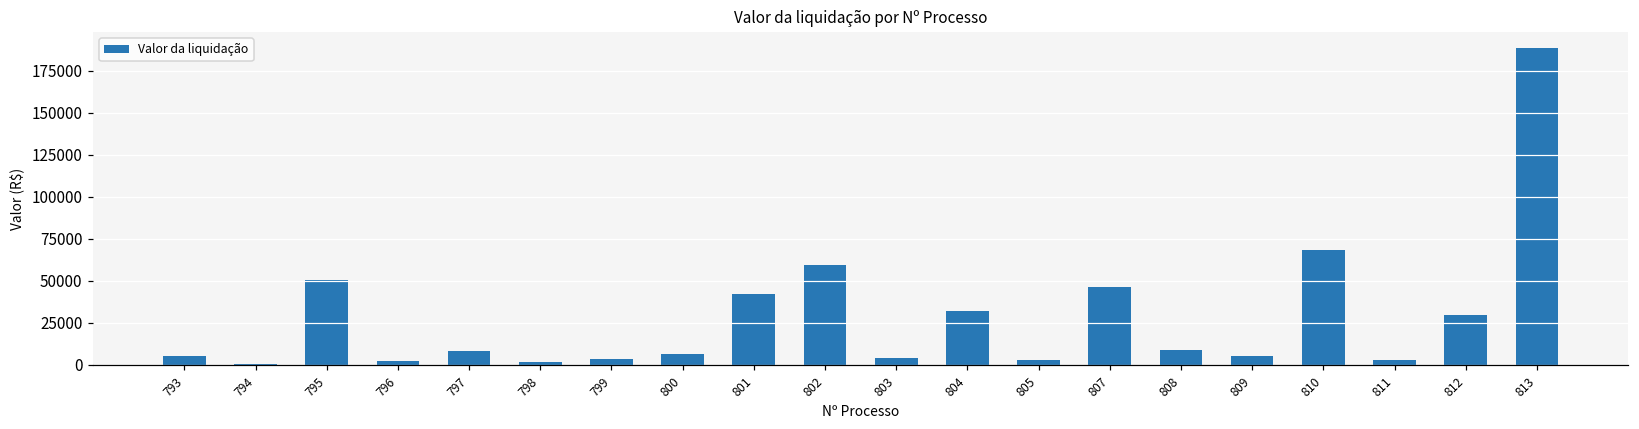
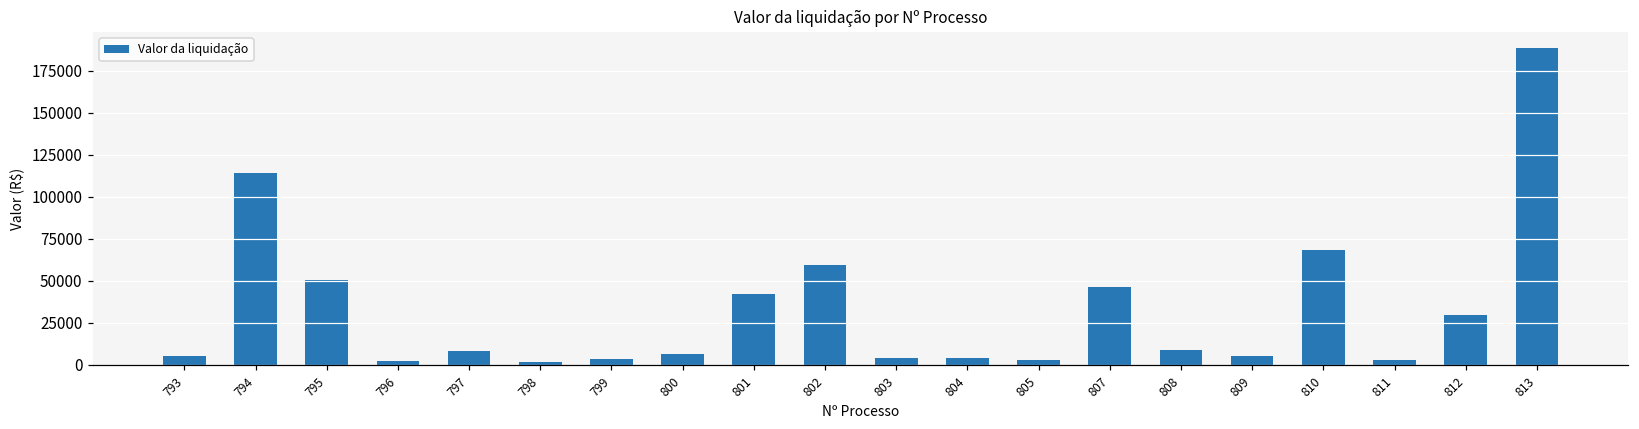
  {
    "793": 5000,
-   "794": 1000,
+   "794": 114000,
    "795": 50000,
    "796": 2000,
    "797": 8000,
    "799": 3000,
    "800": 7000,
    "801": 42000,
    "802": 60000,
    "803": 4000,
-   "804": 32000,
+   "804": 4000,
    "805": 3000,
    "807": 46000,
    "808": 9000,
    "809": 5000,
    "810": 68000,
    "811": 3000,
    "812": 30000,
    "813": 188000
  }
